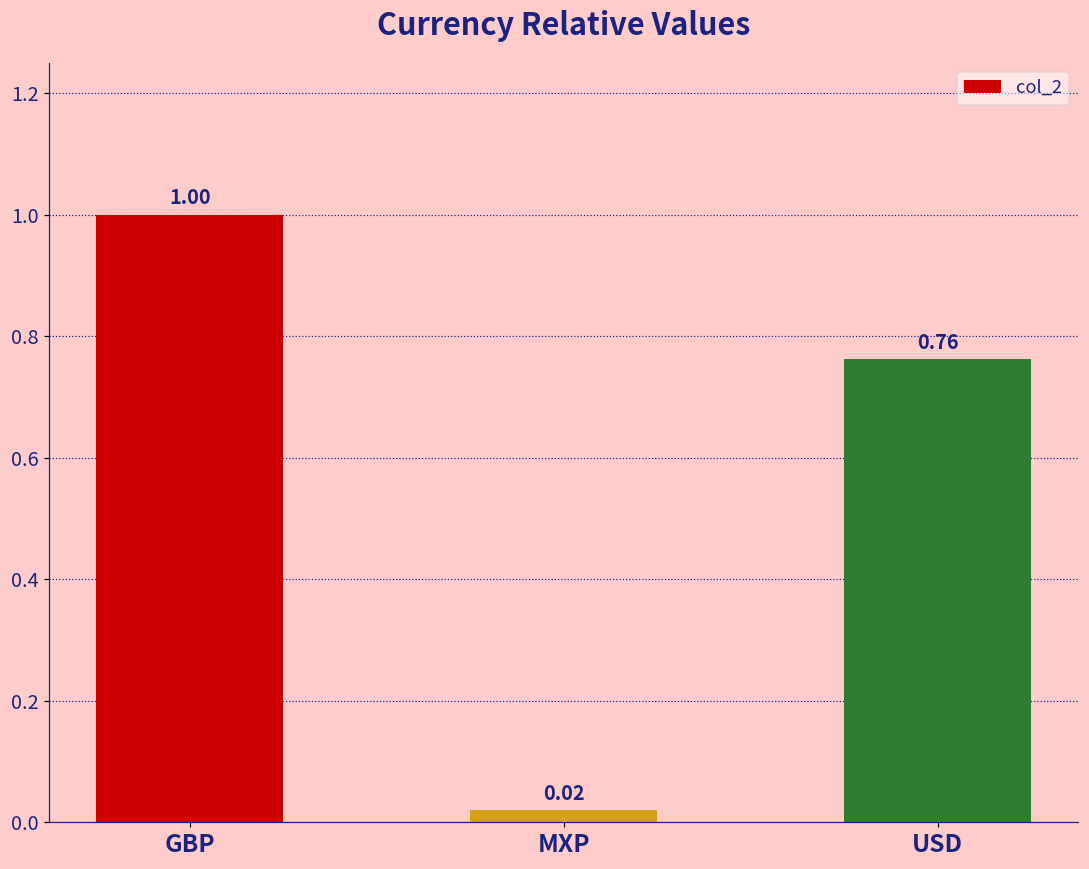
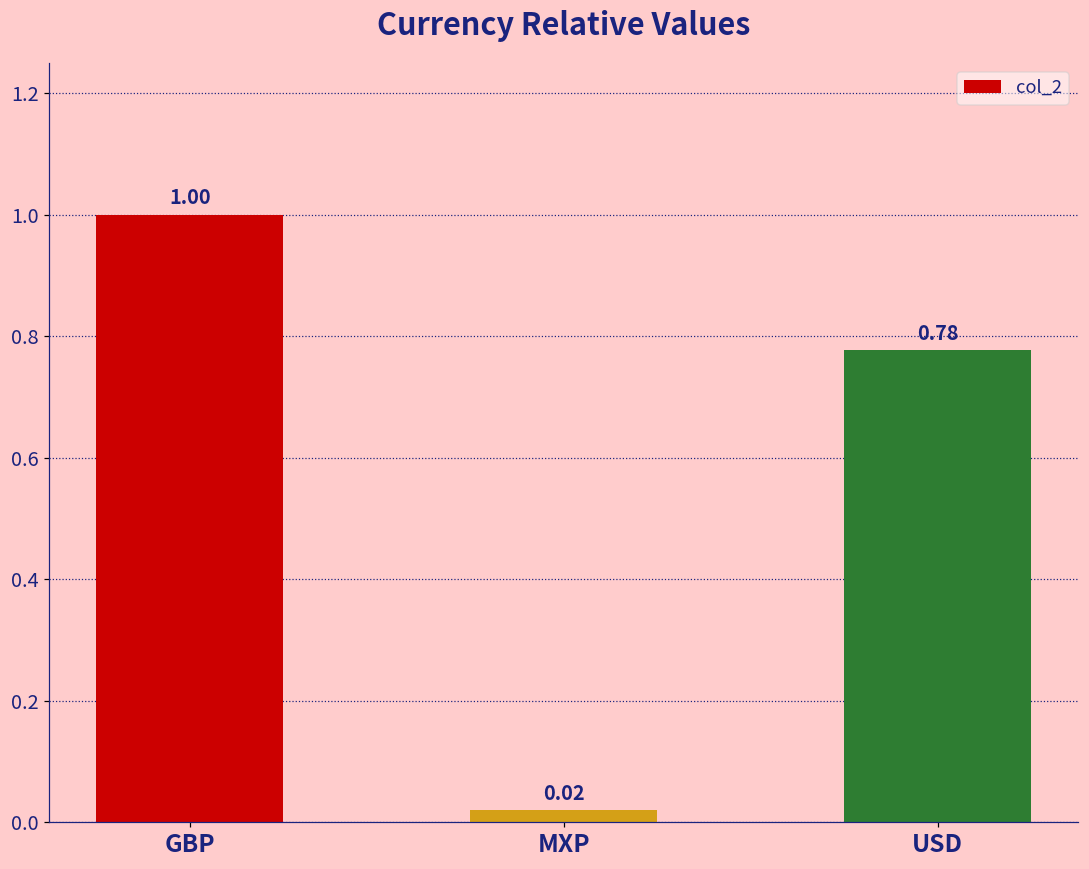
  {
    "GBP": 1.00,
    "MXP": 0.02,
-   "USD": 0.76
+   "USD": 0.78
  }
